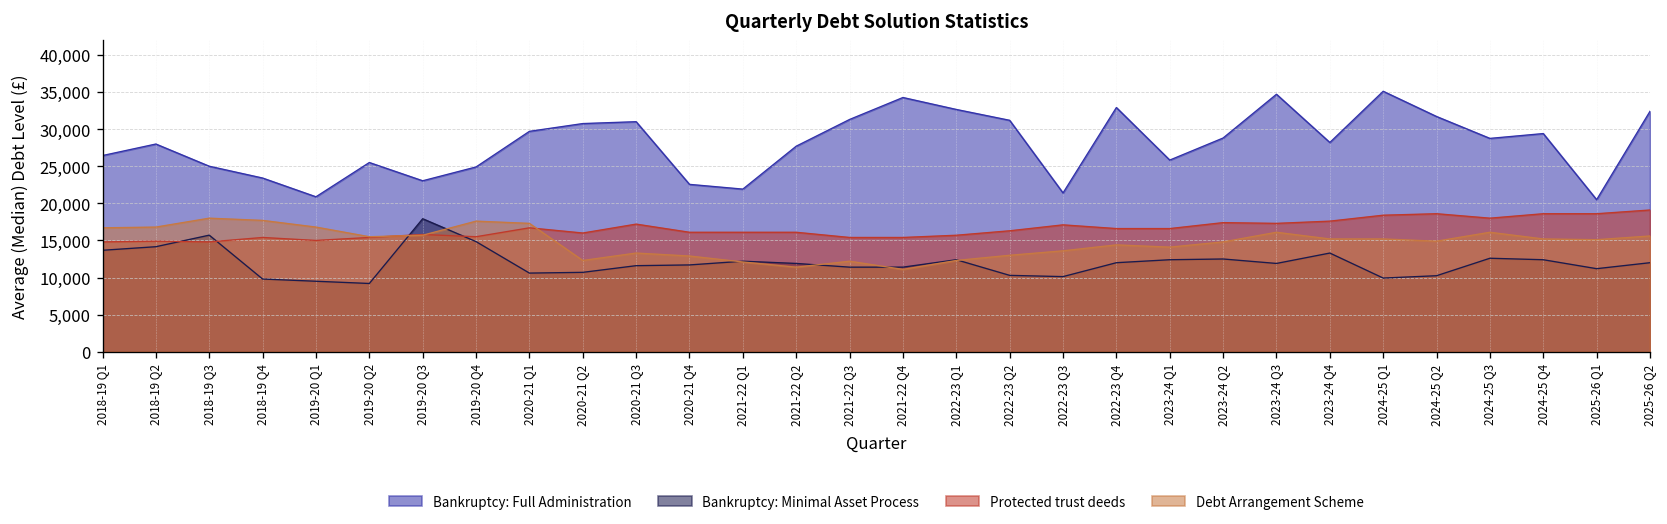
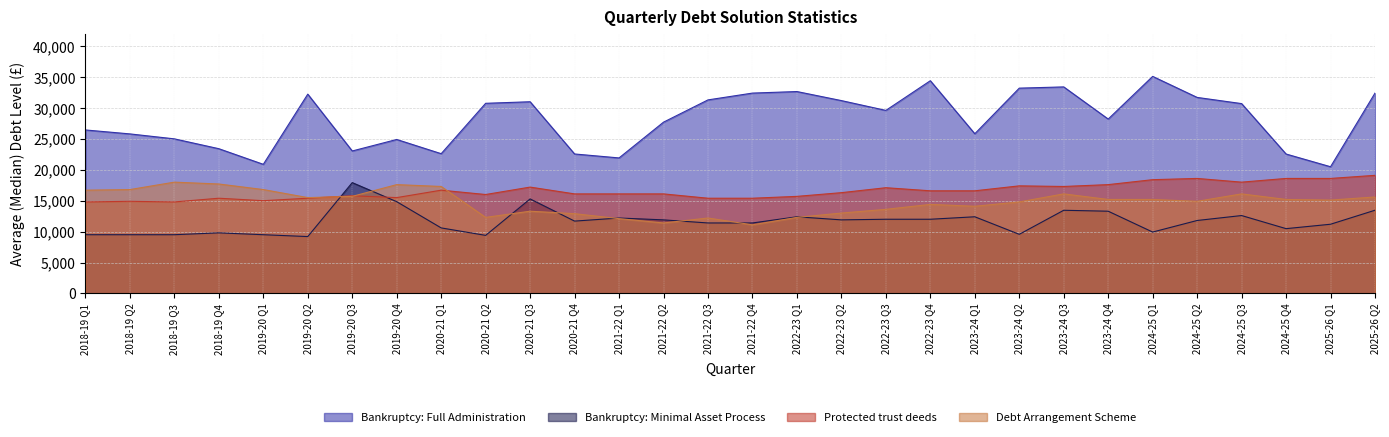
  {
    "Bankruptcy: Full Administration": {
      "2018-19 Q1": "26,000",
-     "2018-19 Q2": "28,000",
+     "2018-19 Q2": "26,000",
      "2018-19 Q3": "25,000",
      "2018-19 Q4": "23,000",
      "2019-20 Q1": "21,000",
-     "2019-20 Q2": "26,000",
+     "2019-20 Q2": "32,000",
      "2019-20 Q3": "23,000",
      "2019-20 Q4": "25,000",
-     "2020-21 Q1": "30,000",
+     "2020-21 Q1": "23,000",
      "2020-21 Q2": "31,000",
      "2020-21 Q3": "31,000",
      "2020-21 Q4": "23,000",
      "2021-22 Q1": "22,000",
      "2021-22 Q2": "28,000",
      "2021-22 Q3": "31,000",
-     "2021-22 Q4": "34,000",
+     "2021-22 Q4": "32,000",
      "2022-23 Q1": "33,000",
      "2022-23 Q2": "31,000",
-     "2022-23 Q3": "21,000",
-     "2022-23 Q4": "33,000",
+     "2022-23 Q3": "30,000",
+     "2022-23 Q4": "34,000",
      "2023-24 Q1": "26,000",
-     "2023-24 Q2": "29,000",
-     "2023-24 Q3": "35,000",
+     "2023-24 Q2": "33,000",
+     "2023-24 Q3": "33,000",
      "2023-24 Q4": "28,000",
      "2024-25 Q1": "35,000",
      "2024-25 Q2": "32,000",
-     "2024-25 Q3": "29,000",
-     "2024-25 Q4": "29,000",
+     "2024-25 Q3": "31,000",
+     "2024-25 Q4": "23,000",
      "2025-26 Q1": "20,000",
      "2025-26 Q2": "32,000"
    },
    "Bankruptcy: Minimal Asset Process": {
-     "2018-19 Q1": "14,000",
-     "2018-19 Q2": "14,000",
-     "2018-19 Q3": "16,000",
+     "2018-19 Q1": "10,000",
+     "2018-19 Q2": "10,000",
+     "2018-19 Q3": "10,000",
      "2018-19 Q4": "10,000",
      "2019-20 Q1": "10,000",
      "2019-20 Q2": "9,000",
      "2019-20 Q3": "18,000",
      "2019-20 Q4": "15,000",
      "2020-21 Q1": "11,000",
-     "2020-21 Q2": "11,000",
-     "2020-21 Q3": "12,000",
+     "2020-21 Q2": "9,000",
+     "2020-21 Q3": "15,000",
      "2020-21 Q4": "12,000",
      "2021-22 Q2": "12,000",
      "2021-22 Q3": "11,000",
-     "2022-23 Q2": "10,000",
-     "2022-23 Q3": "10,000",
+     "2022-23 Q2": "12,000",
+     "2022-23 Q3": "12,000",
      "2022-23 Q4": "12,000",
      "2023-24 Q1": "12,000",
-     "2023-24 Q2": "13,000",
-     "2023-24 Q3": "12,000",
+     "2023-24 Q2": "10,000",
+     "2023-24 Q3": "13,000",
      "2023-24 Q4": "13,000",
      "2024-25 Q1": "10,000",
-     "2024-25 Q2": "10,000",
+     "2024-25 Q2": "12,000",
      "2024-25 Q3": "13,000",
-     "2024-25 Q4": "12,000",
+     "2024-25 Q4": "10,000",
      "2025-26 Q1": "11,000",
-     "2025-26 Q2": "12,000"
+     "2025-26 Q2": "13,000"
    }
  }
